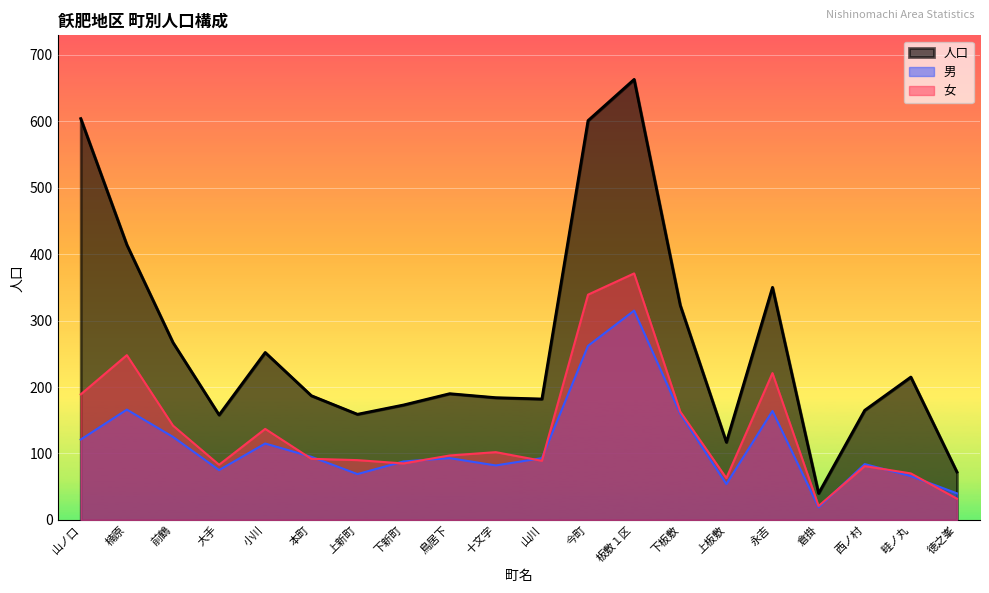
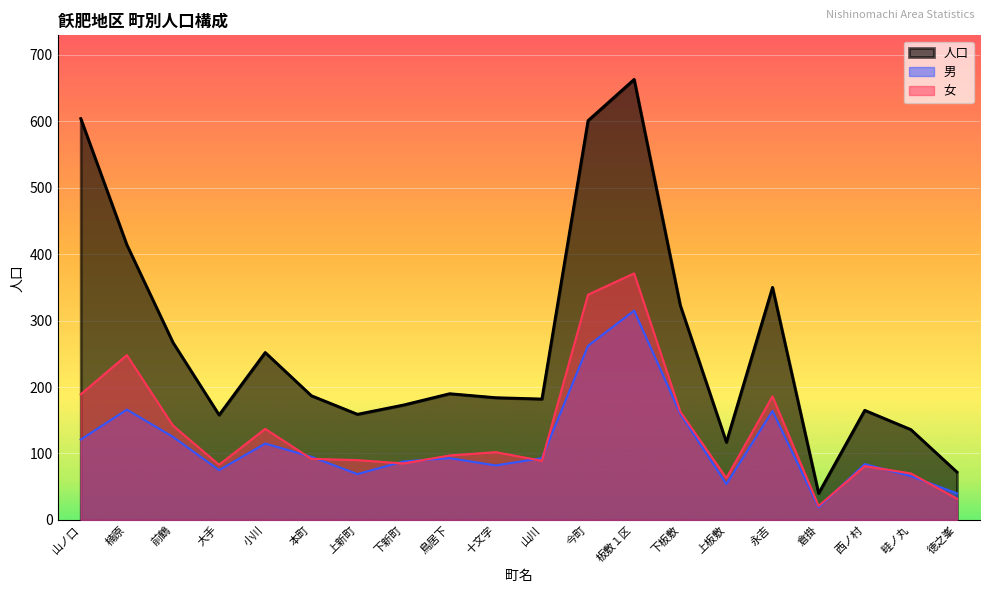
  {
    "人口": {
      "山ノ口": 600,
      "楠原": 410,
      "前鶴": 270,
      "大手": 160,
      "小川": 250,
      "本町": 190,
      "上新町": 160,
      "下新町": 170,
      "鳥居下": 190,
      "十文字": 180,
      "山川": 180,
      "今町": 600,
      "板敷１区": 660,
      "下板敷": 320,
      "上板敷": 120,
      "永吉": 350,
      "倉掛": 40,
      "西ノ村": 170,
-     "畦ノ丸": 220,
+     "畦ノ丸": 140,
      "徳之峯": 70
    },
    "男": {
      "山ノ口": 120,
      "楠原": 170,
      "前鶴": 130,
      "大手": 80,
      "小川": 120,
      "上新町": 70,
      "鳥居下": 90,
      "十文字": 80,
      "山川": 90,
      "今町": 260,
      "板敷１区": 320,
      "上板敷": 50,
      "永吉": 160,
      "畦ノ丸": 70,
      "徳之峯": 40
    },
    "女": {
      "山ノ口": 190,
      "楠原": 250,
      "前鶴": 140,
      "大手": 80,
      "小川": 140,
      "上新町": 90,
      "鳥居下": 100,
      "十文字": 100,
      "山川": 90,
      "今町": 340,
      "板敷１区": 370,
      "上板敷": 60,
-     "永吉": 220,
+     "永吉": 190,
      "畦ノ丸": 70,
      "徳之峯": 30
    }
  }
